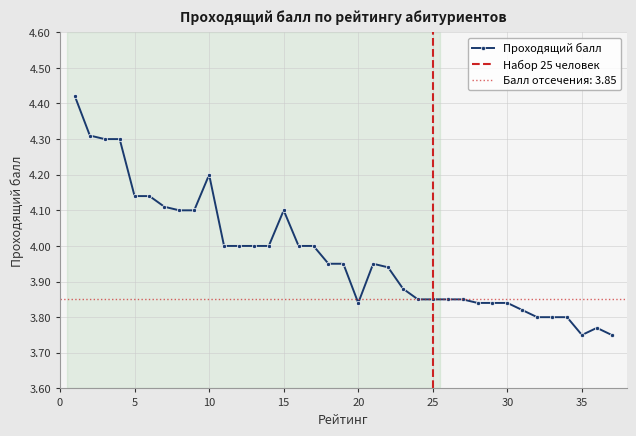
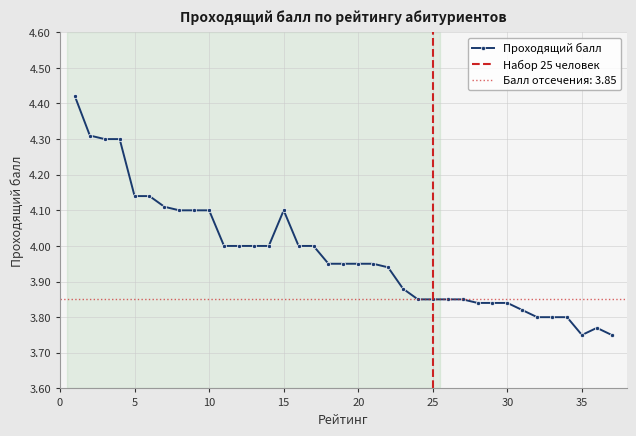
  {
    "5": 4.14,
-   "10": 4.2,
+   "10": 4.1,
    "15": 4.10,
-   "20": 3.84,
+   "20": 3.95,
    "25": 3.85,
    "30": 3.84,
    "35": 3.75
  }
